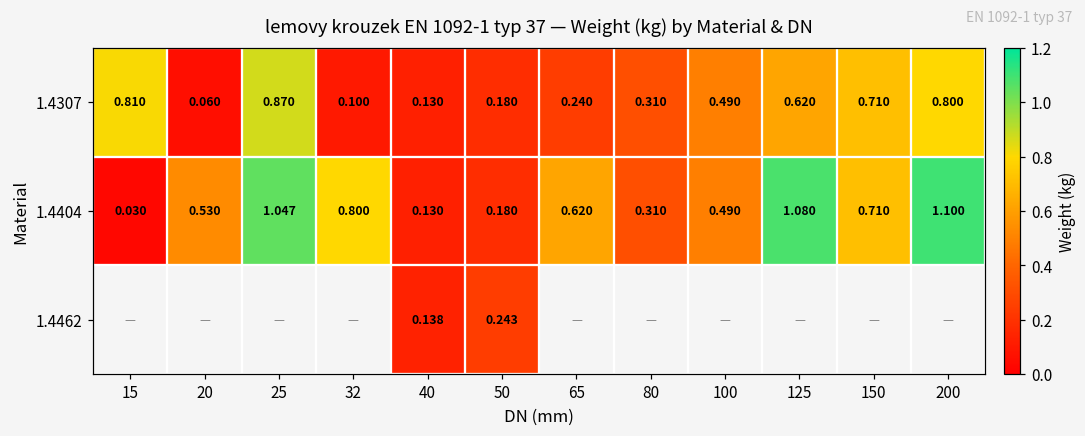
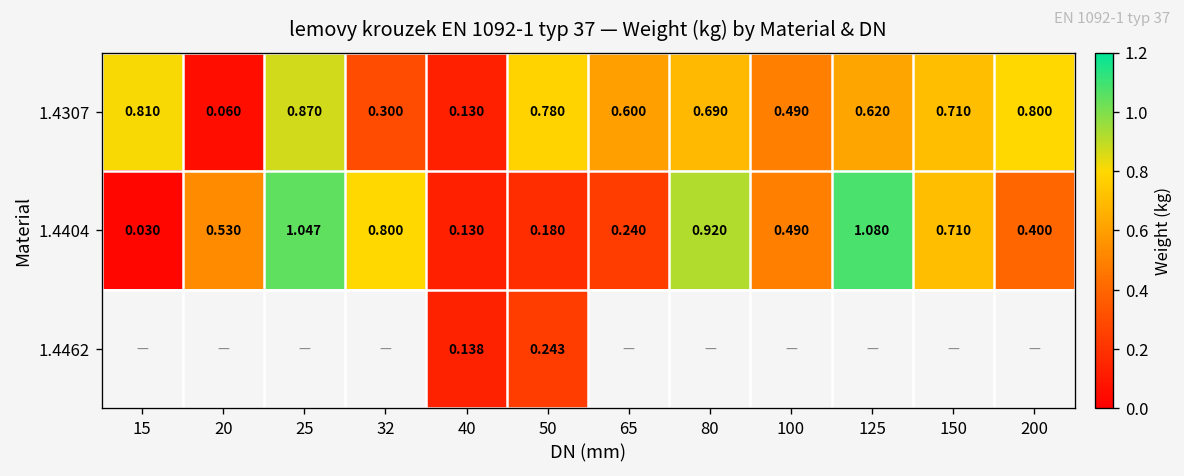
  {
    "1.4307": {
      "15": 0.810,
      "20": 0.060,
      "25": 0.870,
-     "32": 0.100,
+     "32": 0.300,
      "40": 0.130,
-     "50": 0.180,
-     "65": 0.240,
-     "80": 0.310,
+     "50": 0.780,
+     "65": 0.600,
+     "80": 0.690,
      "100": 0.490,
      "125": 0.620,
      "150": 0.710,
      "200": 0.800
    },
    "1.4404": {
      "15": 0.030,
      "20": 0.530,
      "25": 1.047,
      "32": 0.800,
      "40": 0.130,
      "50": 0.180,
-     "65": 0.620,
-     "80": 0.310,
+     "65": 0.240,
+     "80": 0.920,
      "100": 0.490,
      "125": 1.080,
      "150": 0.710,
-     "200": 1.100
+     "200": 0.400
    },
    "1.4462": {
      "40": 0.138,
      "50": 0.243
    }
  }
